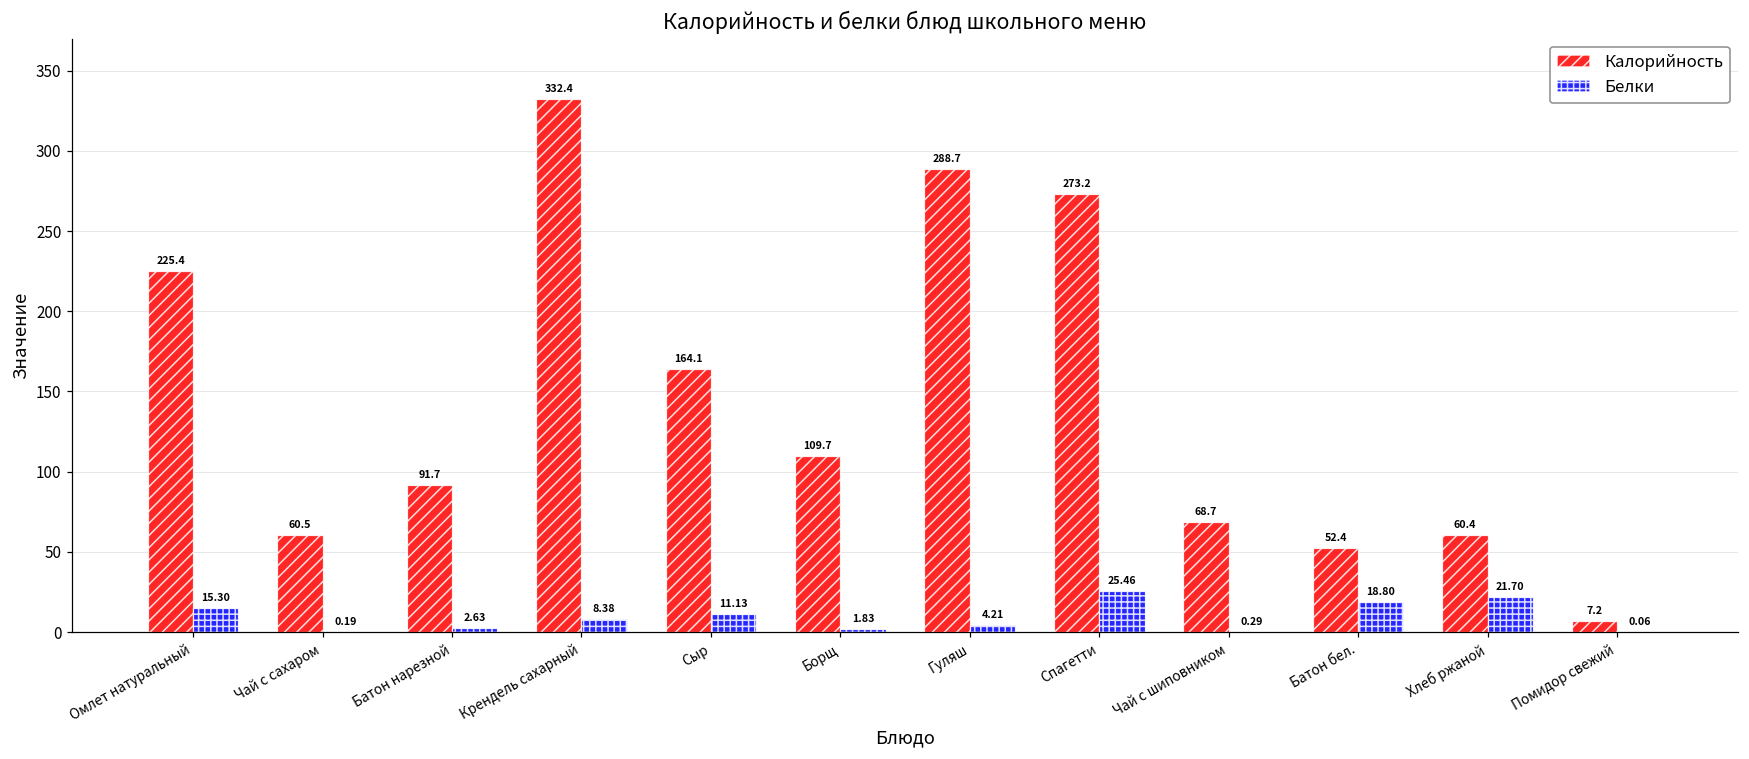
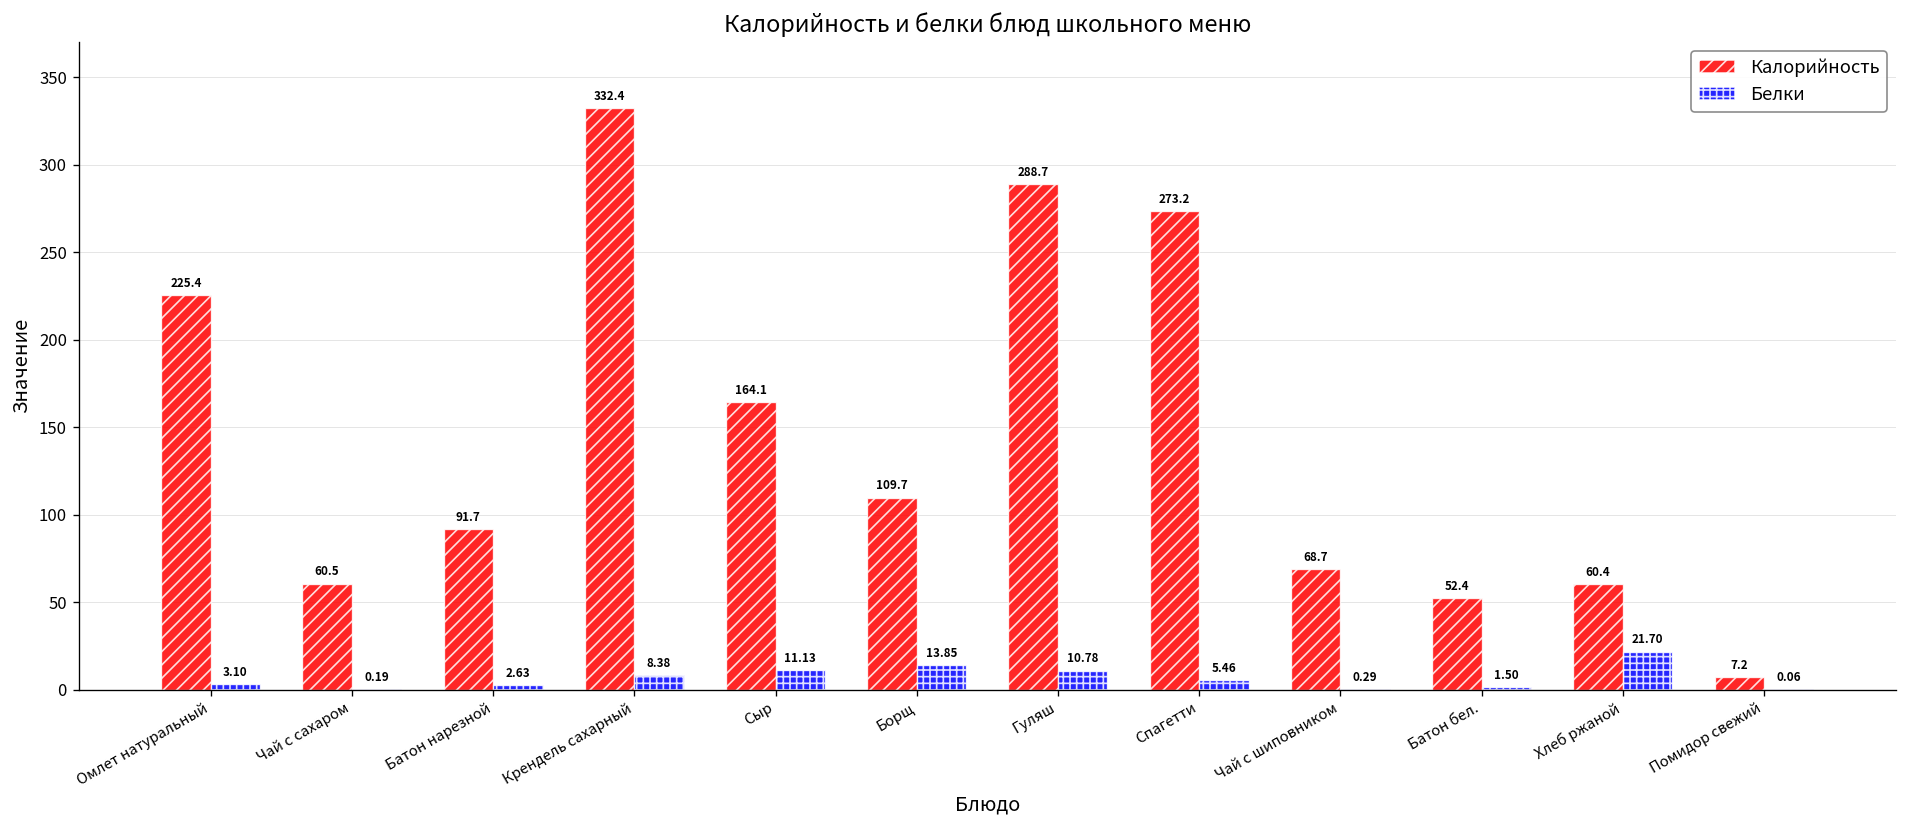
  {
    "Калорийность": {
      "Омлет натуральный": 225.4,
      "Чай с сахаром": 60.5,
      "Батон нарезной": 91.7,
      "Крендель сахарный": 332.4,
      "Сыр": 164.1,
      "Борщ": 109.7,
      "Гуляш": 288.7,
      "Спагетти": 273.2,
      "Чай с шиповником": 68.7,
      "Батон бел.": 52.4,
      "Хлеб ржаной": 60.4,
      "Помидор свежий": 7.2
    },
    "Белки": {
-     "Омлет натуральный": 15.30,
+     "Омлет натуральный": 3.10,
      "Чай с сахаром": 0.19,
      "Батон нарезной": 2.63,
      "Крендель сахарный": 8.38,
      "Сыр": 11.13,
-     "Борщ": 1.83,
-     "Гуляш": 4.21,
-     "Спагетти": 25.46,
+     "Борщ": 13.85,
+     "Гуляш": 10.78,
+     "Спагетти": 5.46,
      "Чай с шиповником": 0.29,
-     "Батон бел.": 18.80,
+     "Батон бел.": 1.50,
      "Хлеб ржаной": 21.70,
      "Помидор свежий": 0.06
    }
  }
